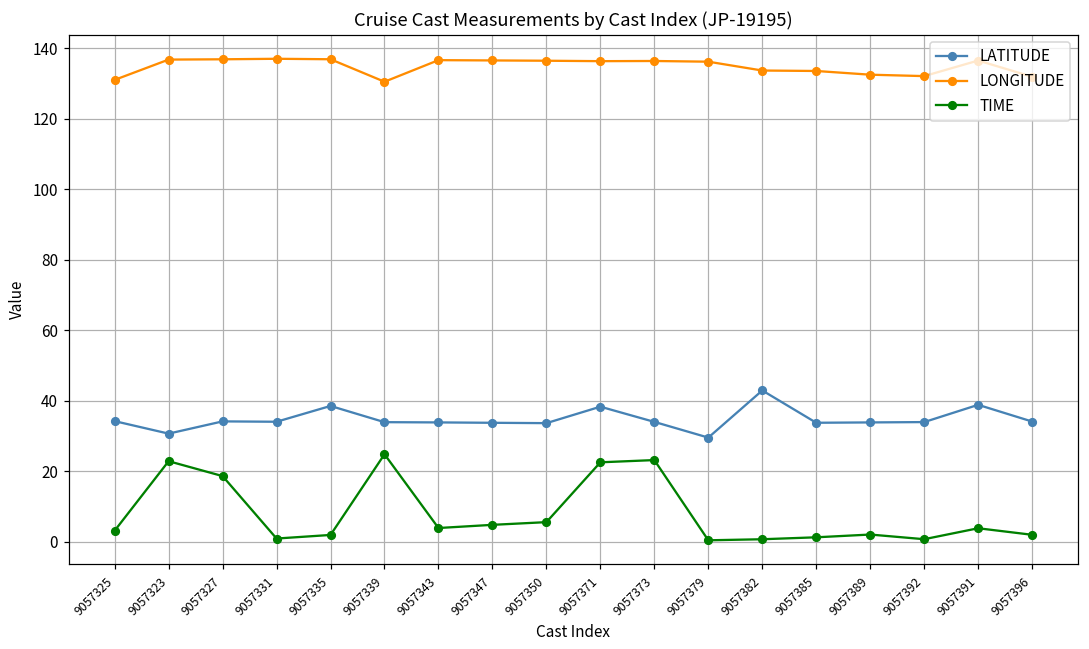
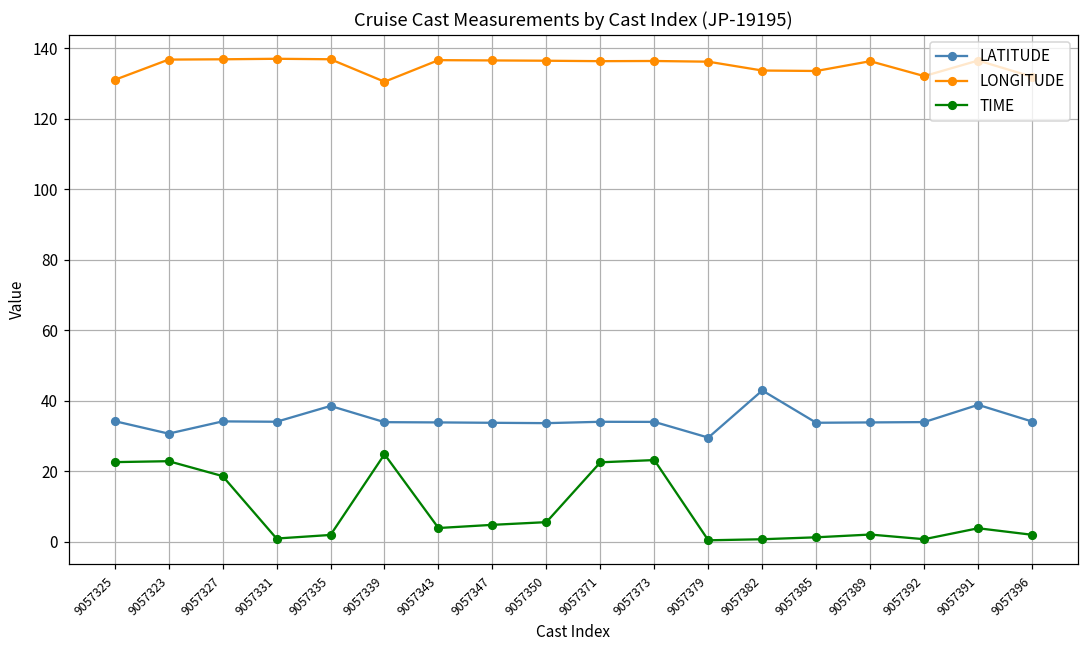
  {
    "LATITUDE": {
      "9057325": 34,
      "9057323": 31,
      "9057327": 34,
      "9057331": 34,
      "9057335": 39,
      "9057339": 34,
      "9057343": 34,
      "9057347": 34,
      "9057350": 34,
-     "9057371": 38,
+     "9057371": 34,
      "9057373": 34,
      "9057379": 30,
      "9057382": 43,
      "9057385": 34,
      "9057389": 34,
      "9057392": 34,
      "9057391": 39,
      "9057396": 34
    },
    "LONGITUDE": {
      "9057325": 131,
      "9057323": 137,
      "9057327": 137,
      "9057331": 137,
      "9057335": 137,
      "9057339": 130,
      "9057343": 137,
      "9057347": 137,
      "9057350": 136,
      "9057371": 136,
      "9057373": 136,
      "9057379": 136,
      "9057382": 134,
      "9057385": 134,
-     "9057389": 132,
+     "9057389": 136,
      "9057392": 132
    },
    "TIME": {
-     "9057325": 3,
+     "9057325": 23,
      "9057323": 23,
      "9057327": 19,
      "9057331": 1,
      "9057335": 2,
      "9057339": 25,
      "9057343": 4,
      "9057347": 5,
      "9057350": 6,
      "9057371": 23,
      "9057373": 23,
      "9057379": 0,
      "9057382": 1,
      "9057385": 1,
      "9057389": 2,
      "9057392": 1,
      "9057391": 4,
      "9057396": 2
    }
  }
